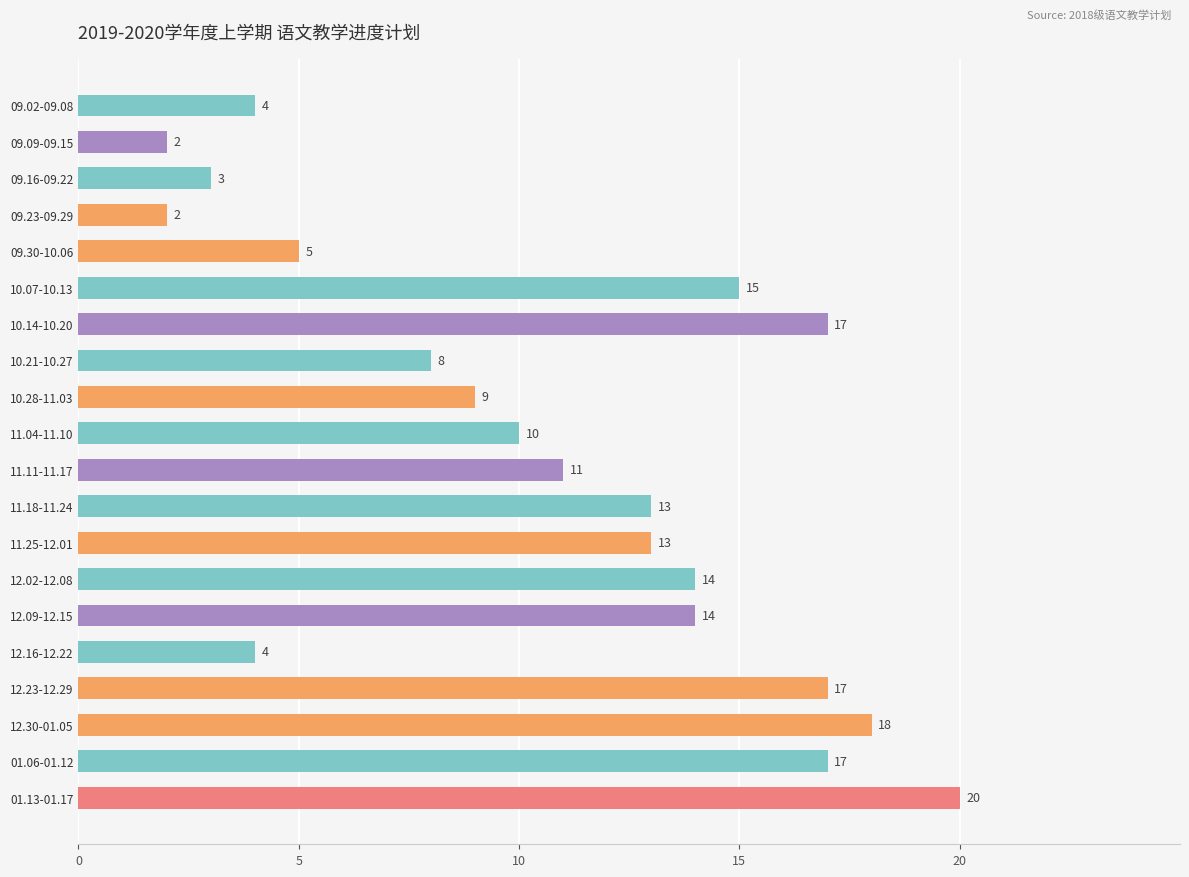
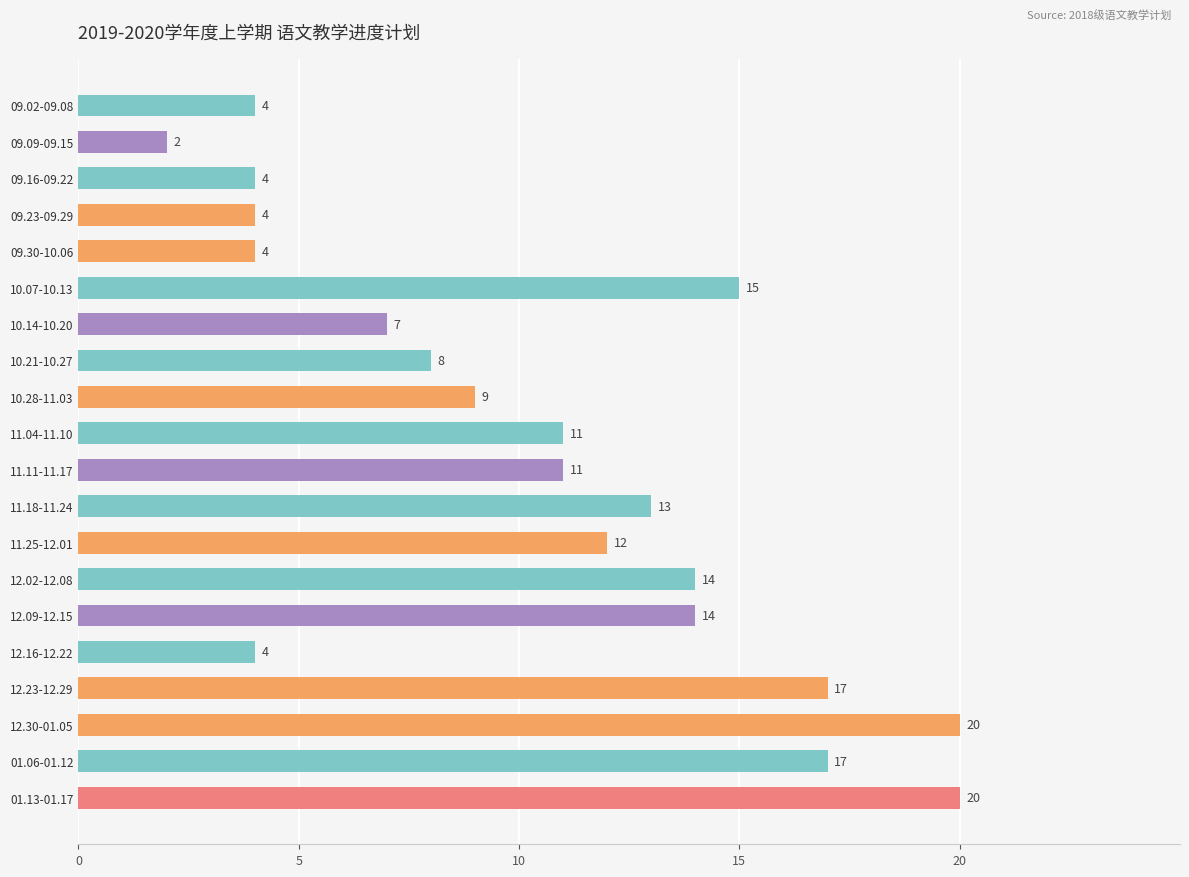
  {
    "09.02-09.08": 4,
    "09.09-09.15": 2,
-   "09.16-09.22": 3,
-   "09.23-09.29": 2,
-   "09.30-10.06": 5,
+   "09.16-09.22": 4,
+   "09.23-09.29": 4,
+   "09.30-10.06": 4,
    "10.07-10.13": 15,
-   "10.14-10.20": 17,
+   "10.14-10.20": 7,
    "10.21-10.27": 8,
    "10.28-11.03": 9,
-   "11.04-11.10": 10,
+   "11.04-11.10": 11,
    "11.11-11.17": 11,
    "11.18-11.24": 13,
-   "11.25-12.01": 13,
+   "11.25-12.01": 12,
    "12.02-12.08": 14,
    "12.09-12.15": 14,
    "12.16-12.22": 4,
    "12.23-12.29": 17,
-   "12.30-01.05": 18,
+   "12.30-01.05": 20,
    "01.06-01.12": 17,
    "01.13-01.17": 20
  }
